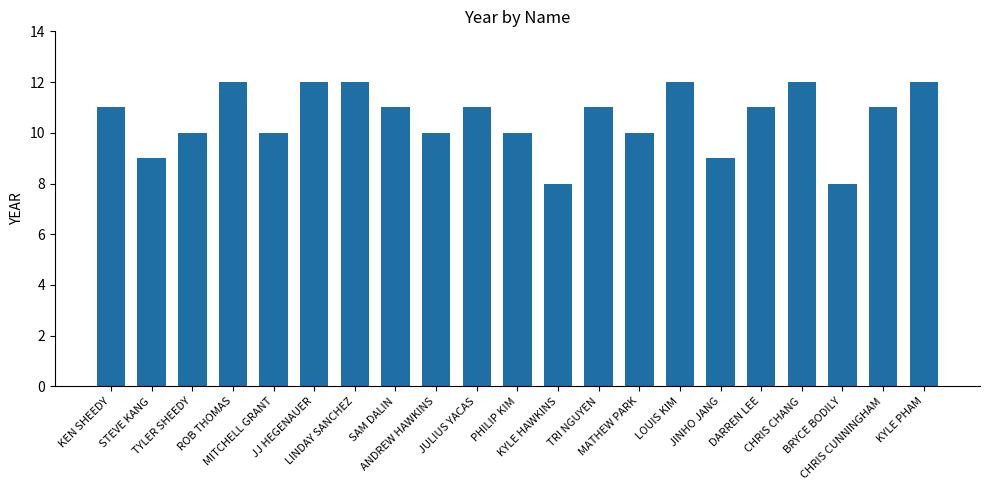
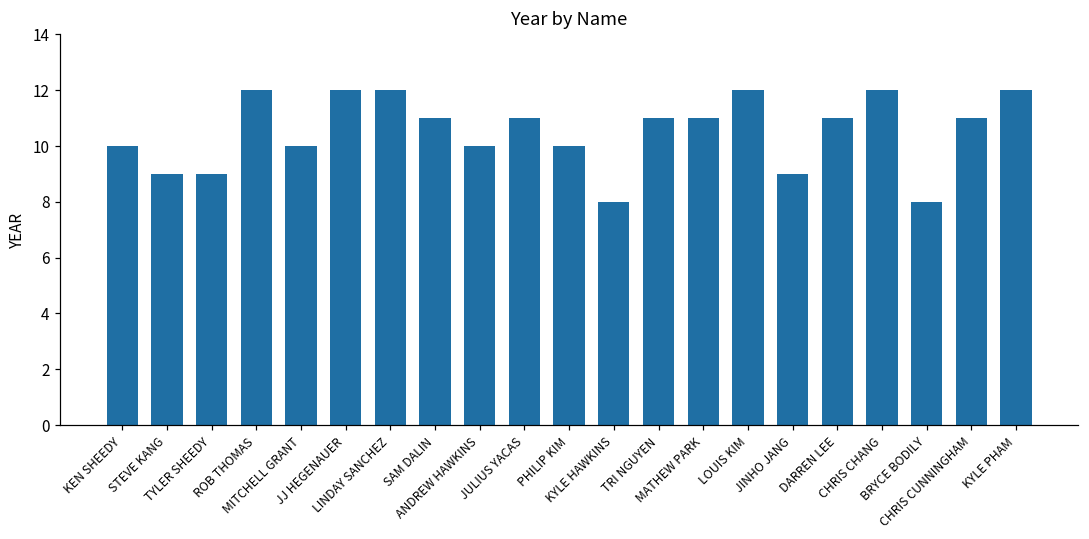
  {
-   "KEN SHEEDY": 11,
+   "KEN SHEEDY": 10,
    "STEVE KANG": 9,
-   "TYLER SHEEDY": 10,
+   "TYLER SHEEDY": 9,
    "ROB THOMAS": 12,
    "MITCHELL GRANT": 10,
    "JJ HEGENAUER": 12,
    "LINDAY SANCHEZ": 12,
    "SAM DALIN": 11,
    "ANDREW HAWKINS": 10,
    "JULIUS YACAS": 11,
    "PHILIP KIM": 10,
    "KYLE HAWKINS": 8,
    "TRI NGUYEN": 11,
-   "MATHEW PARK": 10,
+   "MATHEW PARK": 11,
    "LOUIS KIM": 12,
    "JINHO JANG": 9,
    "DARREN LEE": 11,
    "CHRIS CHANG": 12,
    "BRYCE BODILY": 8,
    "CHRIS CUNNINGHAM": 11,
    "KYLE PHAM": 12
  }
